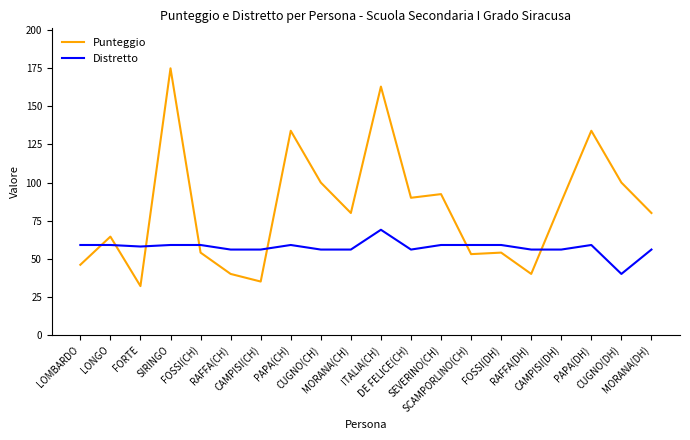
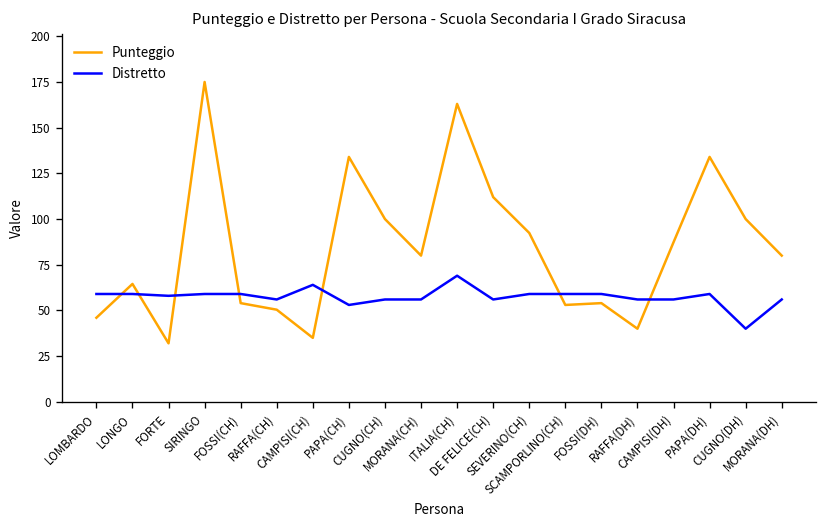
  {
    "Punteggio": {
      "LOMBARDO": 46,
      "LONGO": 65,
      "FORTE": 32,
      "SIRINGO": 175,
      "FOSSI(CH)": 54,
-     "RAFFA(CH)": 40,
+     "RAFFA(CH)": 50,
      "CAMPISI(CH)": 35,
      "PAPA(CH)": 134,
      "CUGNO(CH)": 100,
      "MORANA(CH)": 80,
      "ITALIA(CH)": 163,
-     "DE FELICE(CH)": 90,
+     "DE FELICE(CH)": 112,
      "SEVERINO(CH)": 92,
      "SCAMPORLINO(CH)": 53,
      "FOSSI(DH)": 54,
      "RAFFA(DH)": 40,
      "CAMPISI(DH)": 87,
      "PAPA(DH)": 134,
      "CUGNO(DH)": 100,
      "MORANA(DH)": 80
    },
    "Distretto": {
      "LOMBARDO": 59,
      "LONGO": 59,
      "FORTE": 58,
      "SIRINGO": 59,
      "FOSSI(CH)": 59,
      "RAFFA(CH)": 56,
-     "CAMPISI(CH)": 56,
-     "PAPA(CH)": 59,
+     "CAMPISI(CH)": 64,
+     "PAPA(CH)": 53,
      "CUGNO(CH)": 56,
      "MORANA(CH)": 56,
      "ITALIA(CH)": 69,
      "DE FELICE(CH)": 56,
      "SEVERINO(CH)": 59,
      "SCAMPORLINO(CH)": 59,
      "FOSSI(DH)": 59,
      "RAFFA(DH)": 56,
      "CAMPISI(DH)": 56,
      "PAPA(DH)": 59,
      "CUGNO(DH)": 40,
      "MORANA(DH)": 56
    }
  }
